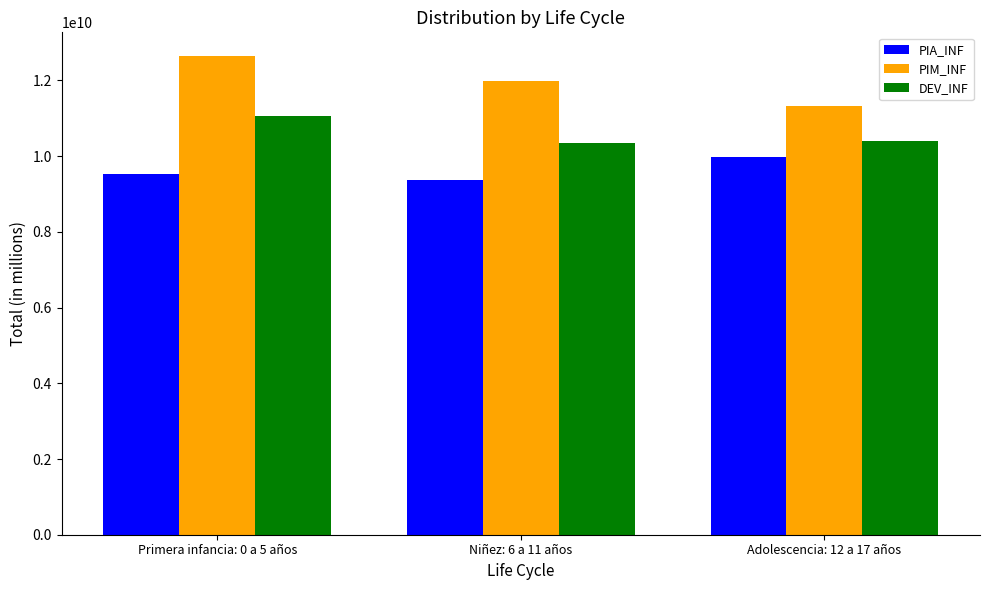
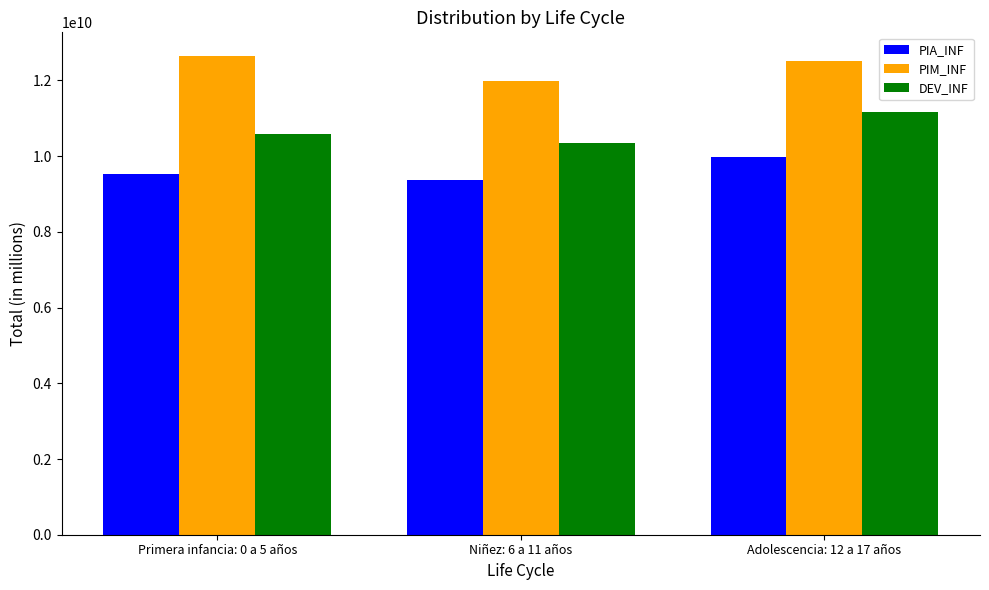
  {
    "PIA_INF": {
      "Primera infancia: 0 a 5 años": 9500000000,
      "Niñez: 6 a 11 años": 9400000000,
      "Adolescencia: 12 a 17 años": 10000000000
    },
    "PIM_INF": {
      "Primera infancia: 0 a 5 años": 12600000000,
      "Niñez: 6 a 11 años": 12000000000,
-     "Adolescencia: 12 a 17 años": 11300000000
+     "Adolescencia: 12 a 17 años": 12500000000
    },
    "DEV_INF": {
-     "Primera infancia: 0 a 5 años": 11100000000,
+     "Primera infancia: 0 a 5 años": 10600000000,
      "Niñez: 6 a 11 años": 10400000000,
-     "Adolescencia: 12 a 17 años": 10400000000
+     "Adolescencia: 12 a 17 años": 11200000000
    }
  }
